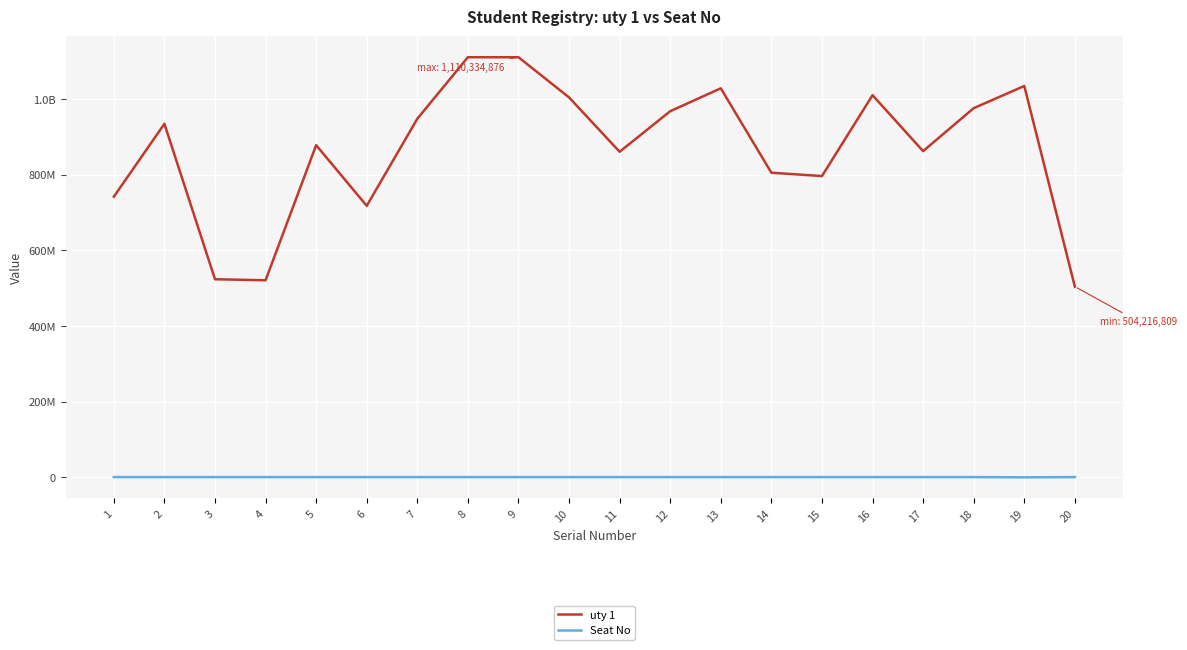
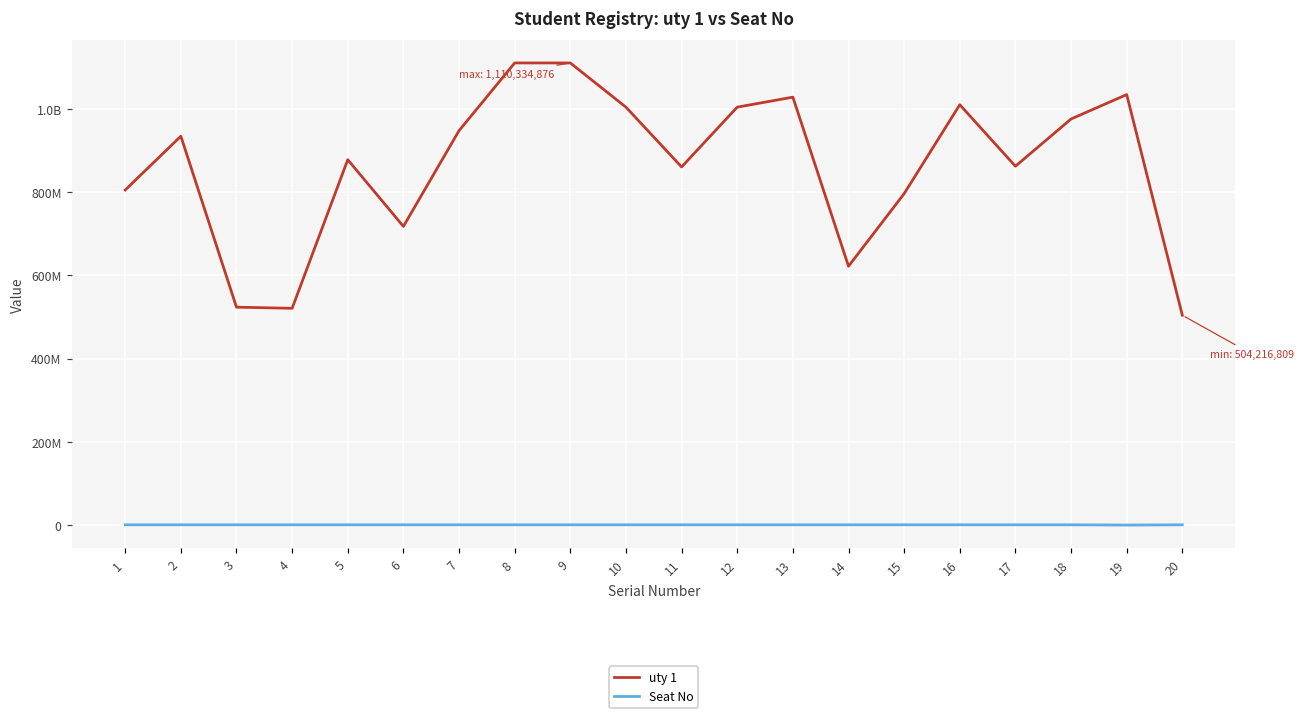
  {
    "uty 1": {
-     "1": 740000000,
+     "1": 810000000,
      "2": 930000000,
      "3": 520000000,
      "4": 520000000,
      "5": 880000000,
      "6": 720000000,
      "7": 950000000,
      "9": 1110000000,
      "10": 1000000000,
      "11": 860000000,
-     "12": 970000000,
+     "12": 1000000000,
      "13": 1030000000,
-     "14": 810000000,
+     "14": 620000000,
      "15": 800000000,
      "16": 1010000000,
      "17": 860000000,
      "18": 980000000,
      "19": 1030000000
    },
    "Seat No": {
      "1": 0,
      "2": 0,
      "3": 0,
      "4": 0,
      "5": 0,
      "6": 0,
      "7": 0,
      "8": 0,
      "9": 0,
      "10": 0,
      "11": 0,
      "12": 0,
      "13": 0,
      "14": 0,
      "15": 0,
      "16": 0,
      "17": 0,
      "18": 0,
      "19": 0,
      "20": 0
    }
  }
